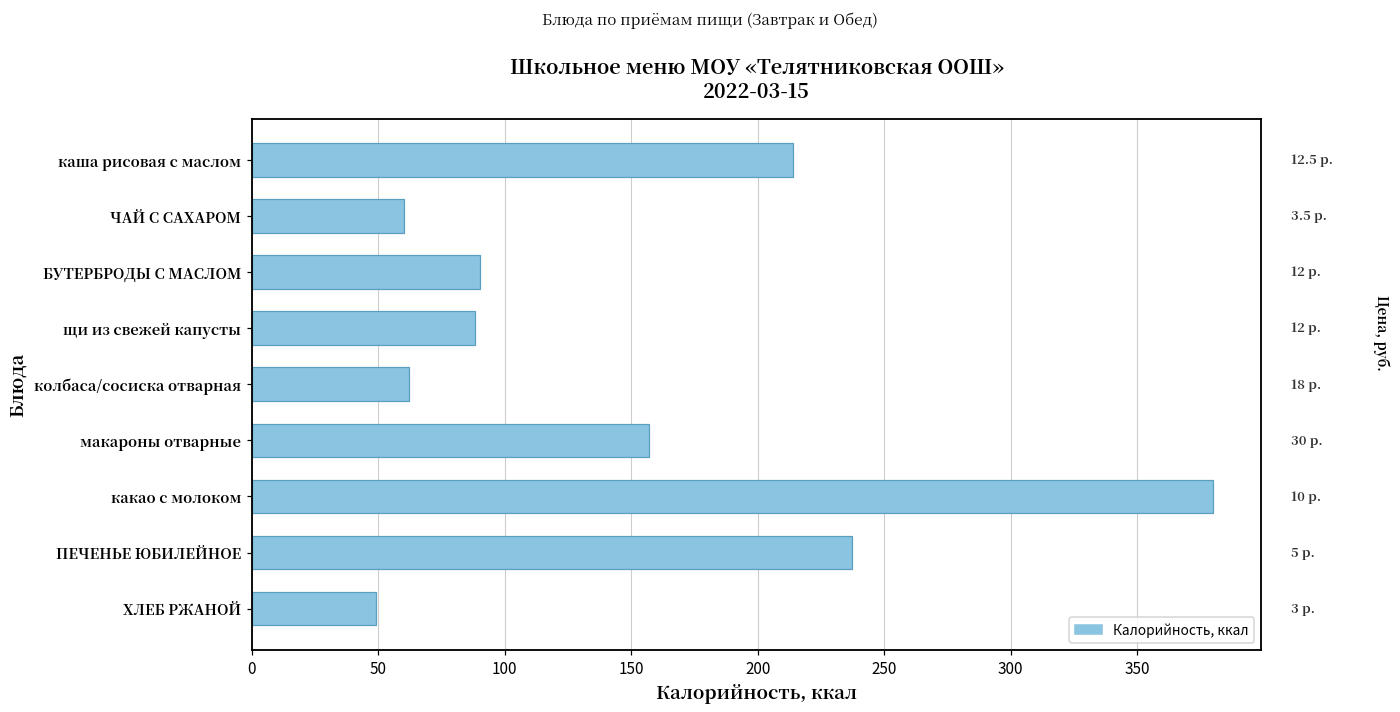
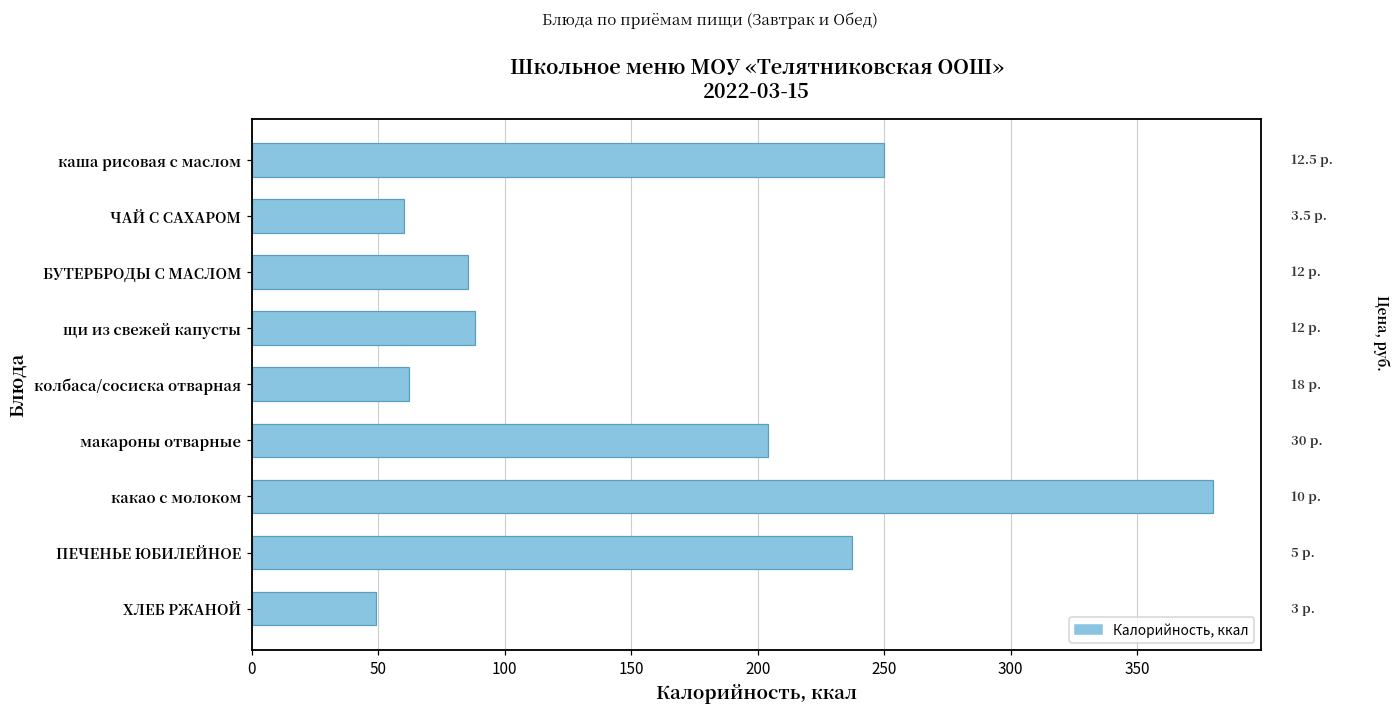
  {
-   "каша рисовая с маслом": 214,
+   "каша рисовая с маслом": 250,
    "ЧАЙ С САХАРОМ": 60,
-   "БУТЕРБРОДЫ С МАСЛОМ": 90,
+   "БУТЕРБРОДЫ С МАСЛОМ": 86,
    "щи из свежей капусты": 88,
    "колбаса/сосиска отварная": 62,
-   "макароны отварные": 157,
+   "макароны отварные": 204,
    "какао с молоком": 380,
    "ПЕЧЕНЬЕ ЮБИЛЕЙНОЕ": 237,
    "ХЛЕБ РЖАНОЙ": 49
  }
